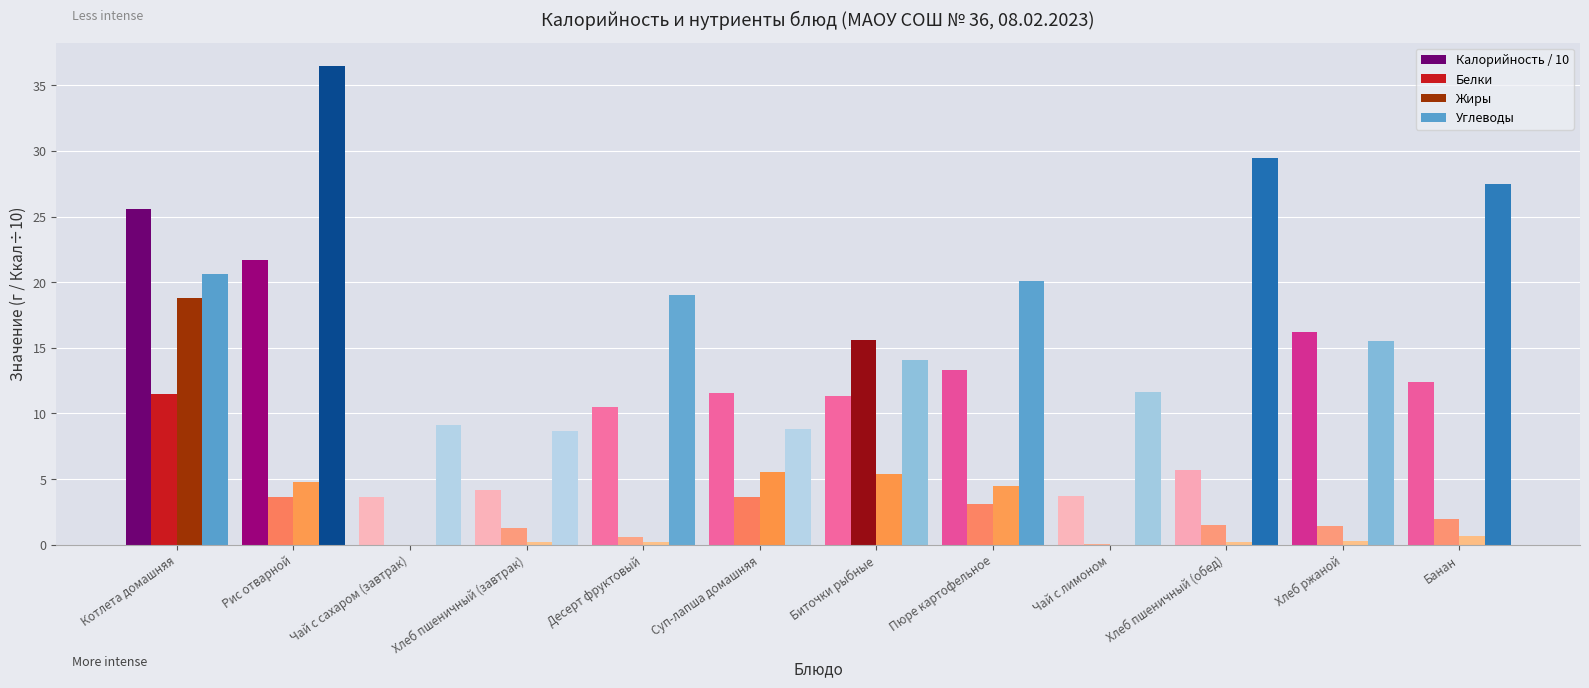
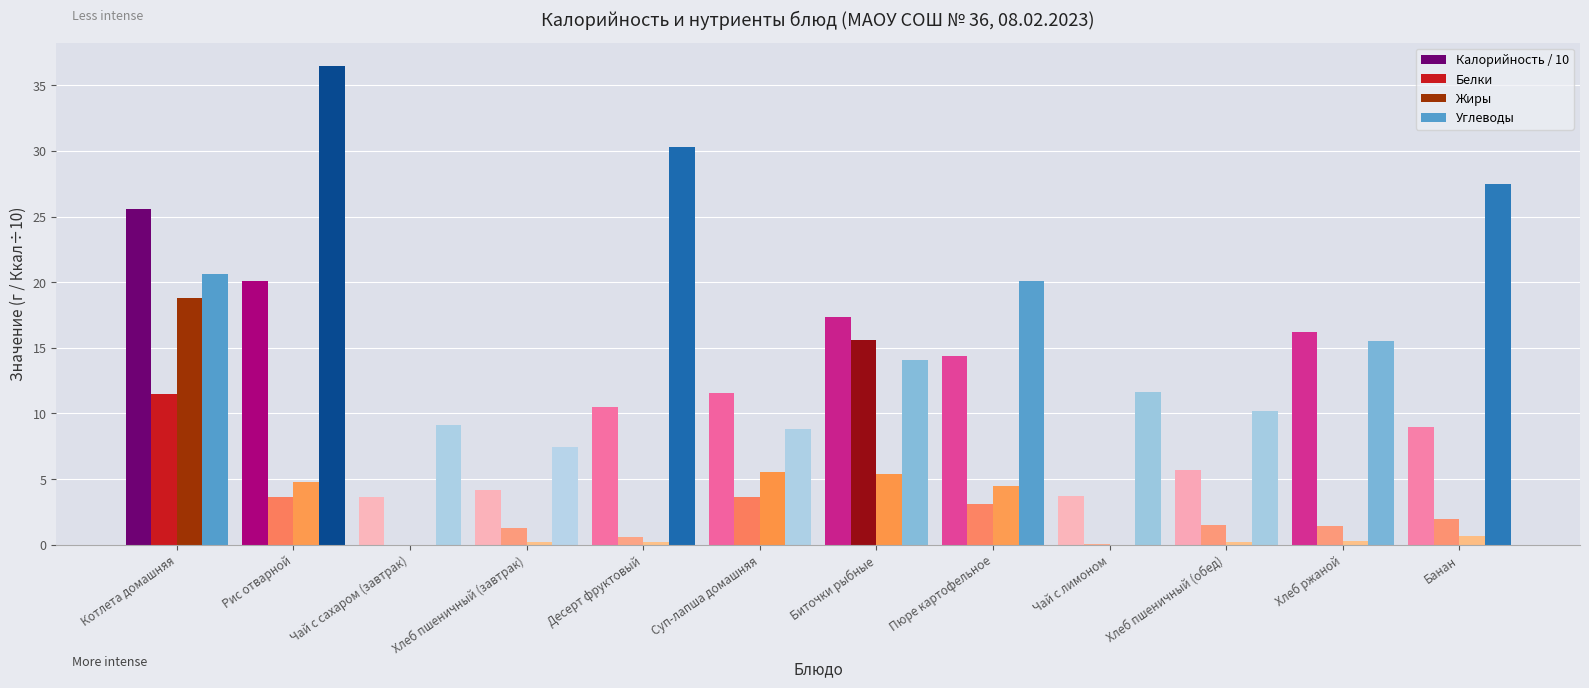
  {
    "Калорийность / 10": {
      "Котлета домашняя": 25.6,
-     "Рис отварной": 21.7,
+     "Рис отварной": 20.1,
      "Чай с сахаром (завтрак)": 3.6,
      "Хлеб пшеничный (завтрак)": 4.1,
      "Десерт фруктовый": 10.5,
      "Суп-лапша домашняя": 11.5,
-     "Биточки рыбные": 11.3,
-     "Пюре картофельное": 13.3,
+     "Биточки рыбные": 17.3,
+     "Пюре картофельное": 14.4,
      "Чай с лимоном": 3.7,
      "Хлеб пшеничный (обед)": 5.7,
      "Хлеб ржаной": 16.2,
-     "Банан": 12.4
+     "Банан": 9.0
    },
    "Углеводы": {
      "Котлета домашняя": 20.7,
      "Рис отварной": 36.4,
      "Чай с сахаром (завтрак)": 9.1,
-     "Хлеб пшеничный (завтрак)": 8.7,
-     "Десерт фруктовый": 19.0,
+     "Хлеб пшеничный (завтрак)": 7.4,
+     "Десерт фруктовый": 30.3,
      "Суп-лапша домашняя": 8.8,
      "Биточки рыбные": 14.1,
      "Пюре картофельное": 20.1,
      "Чай с лимоном": 11.6,
-     "Хлеб пшеничный (обед)": 29.5,
+     "Хлеб пшеничный (обед)": 10.2,
      "Хлеб ржаной": 15.5,
      "Банан": 27.5
    }
  }
